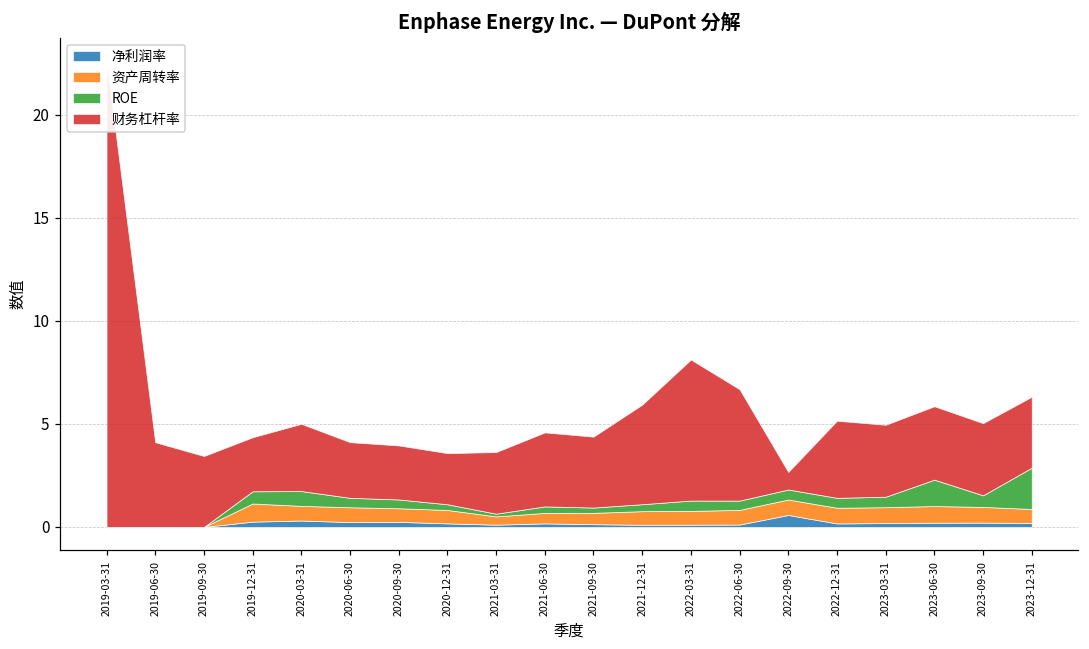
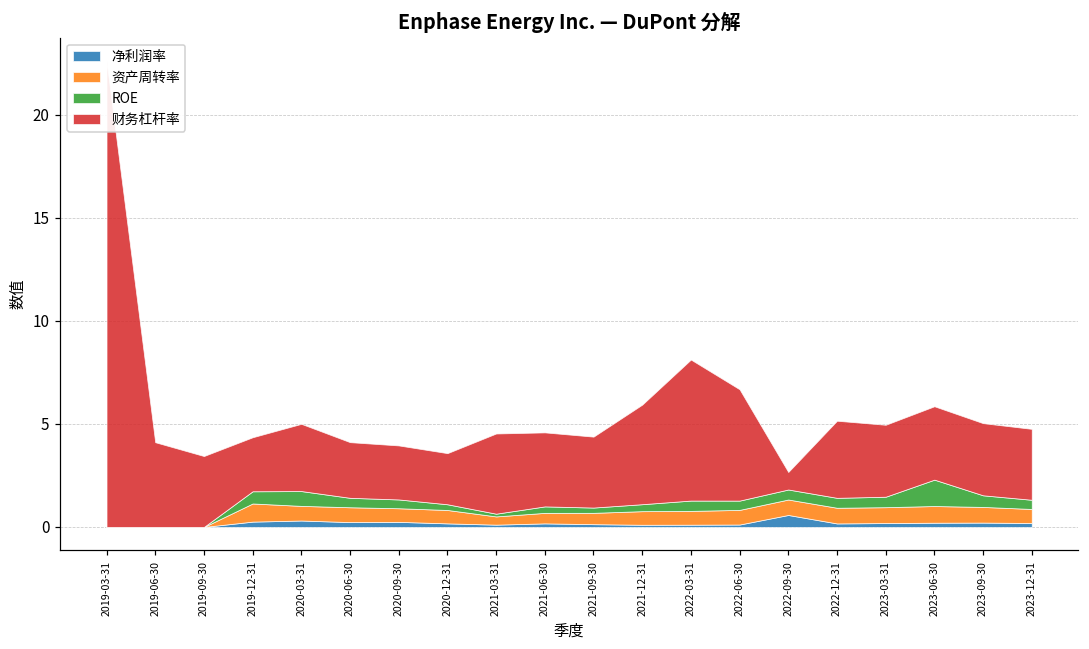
  {
    "净利润率": {
      "2019-12-31": 0.3,
      "2020-03-31": 0.3,
      "2020-06-30": 0.2,
      "2020-09-30": 0.2,
      "2020-12-31": 0.2,
      "2021-06-30": 0.2,
      "2021-09-30": 0.1,
      "2022-09-30": 0.6,
      "2022-12-31": 0.2,
      "2023-03-31": 0.2,
      "2023-06-30": 0.2,
      "2023-09-30": 0.2,
      "2023-12-31": 0.2
    },
    "资产周转率": {
      "2019-12-31": 0.9,
      "2020-03-31": 0.7,
      "2020-06-30": 0.7,
      "2020-09-30": 0.7,
      "2020-12-31": 0.6,
      "2021-06-30": 0.5,
      "2021-09-30": 0.6,
      "2021-12-31": 0.7,
      "2022-03-31": 0.7,
      "2022-06-30": 0.7,
      "2022-09-30": 0.8,
      "2022-12-31": 0.8,
      "2023-03-31": 0.8,
      "2023-06-30": 0.8,
      "2023-09-30": 0.8,
      "2023-12-31": 0.7
    },
    "ROE": {
      "2019-12-31": 0.6,
      "2020-03-31": 0.7,
      "2020-06-30": 0.5,
      "2020-09-30": 0.4,
      "2020-12-31": 0.3,
      "2021-06-30": 0.3,
      "2021-09-30": 0.3,
      "2021-12-31": 0.3,
      "2022-03-31": 0.5,
      "2022-06-30": 0.5,
      "2022-09-30": 0.5,
      "2022-12-31": 0.5,
      "2023-03-31": 0.5,
      "2023-06-30": 1.3,
      "2023-09-30": 0.6,
-     "2023-12-31": 2.0
+     "2023-12-31": 0.4
    },
    "财务杠杆率": {
      "2019-06-30": 4.1,
      "2019-09-30": 3.4,
      "2019-12-31": 2.6,
      "2020-03-31": 3.3,
      "2020-06-30": 2.7,
      "2020-09-30": 2.6,
      "2020-12-31": 2.5,
-     "2021-03-31": 3.0,
+     "2021-03-31": 3.9,
      "2021-06-30": 3.6,
      "2021-09-30": 3.4,
      "2021-12-31": 4.8,
      "2022-03-31": 6.8,
      "2022-06-30": 5.4,
      "2022-09-30": 0.9,
      "2022-12-31": 3.7,
      "2023-03-31": 3.5,
      "2023-06-30": 3.6,
      "2023-09-30": 3.5,
      "2023-12-31": 3.4
    }
  }
